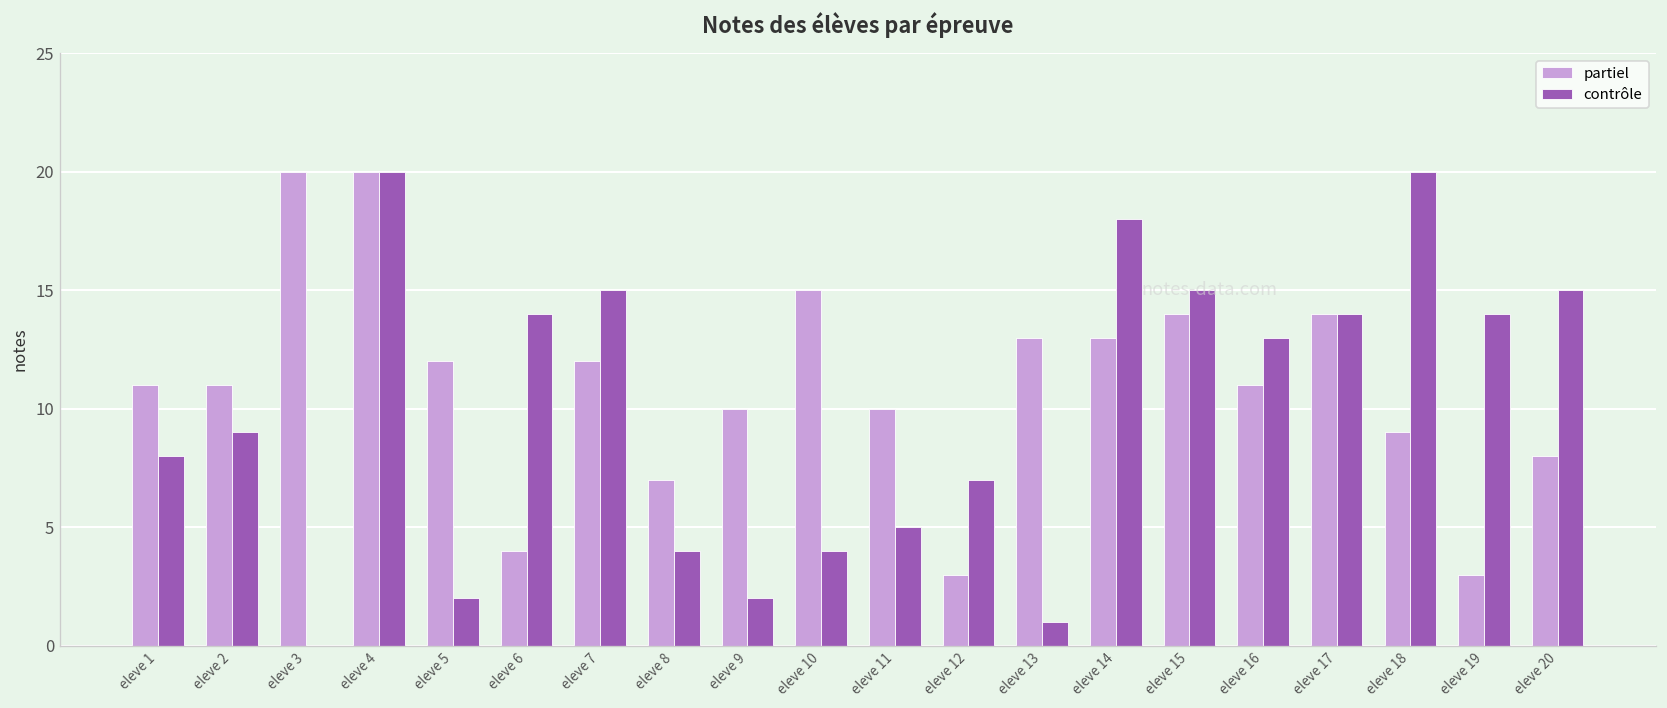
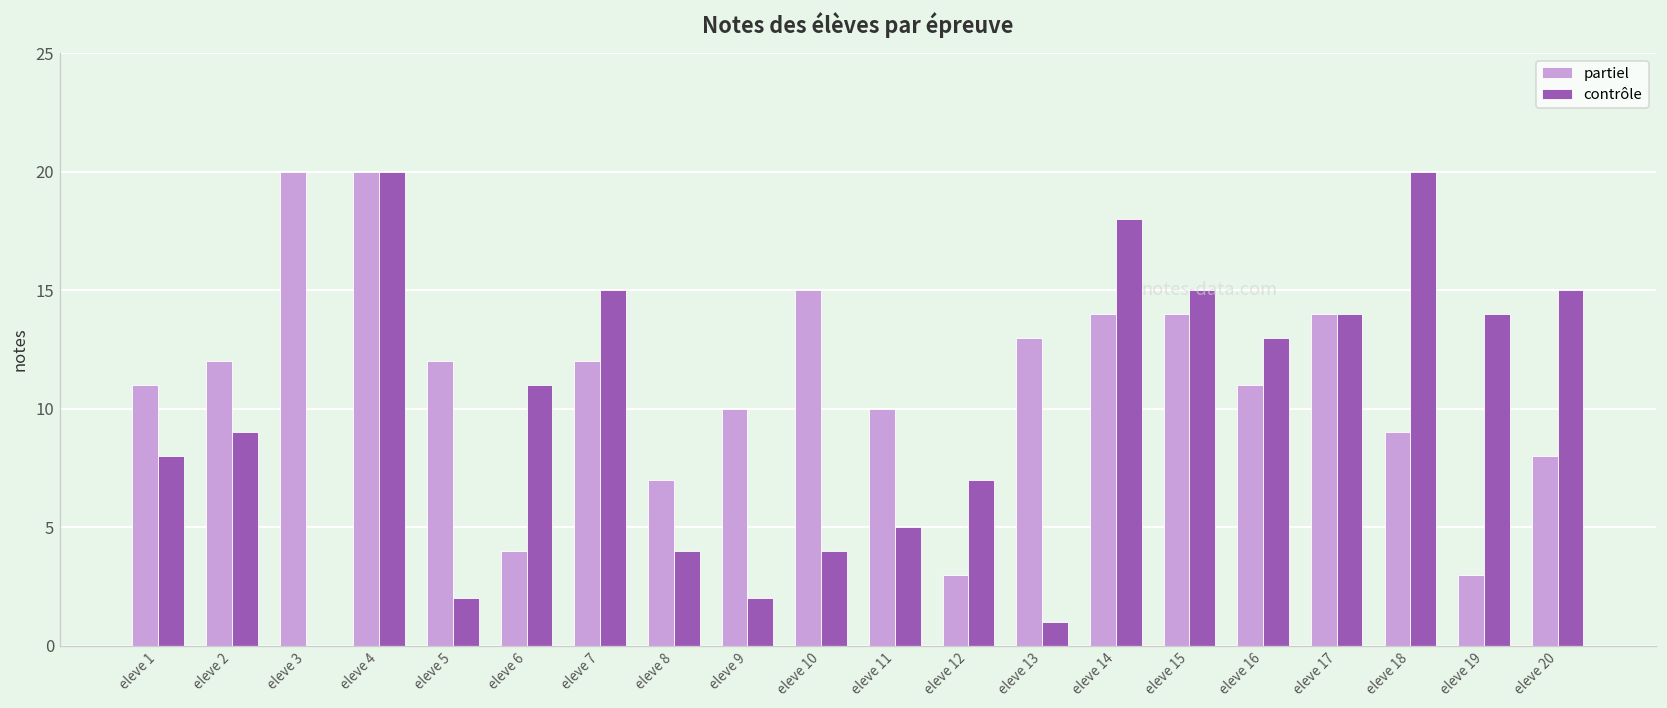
  {
    "partiel": {
      "eleve 1": 11,
-     "eleve 2": 11,
+     "eleve 2": 12,
      "eleve 3": 20,
      "eleve 4": 20,
      "eleve 5": 12,
      "eleve 6": 4,
      "eleve 7": 12,
      "eleve 8": 7,
      "eleve 9": 10,
      "eleve 10": 15,
      "eleve 11": 10,
      "eleve 12": 3,
      "eleve 13": 13,
-     "eleve 14": 13,
+     "eleve 14": 14,
      "eleve 15": 14,
      "eleve 16": 11,
      "eleve 17": 14,
      "eleve 18": 9,
      "eleve 19": 3,
      "eleve 20": 8
    },
    "contrôle": {
      "eleve 1": 8,
      "eleve 2": 9,
      "eleve 3": 0,
      "eleve 4": 20,
      "eleve 5": 2,
-     "eleve 6": 14,
+     "eleve 6": 11,
      "eleve 7": 15,
      "eleve 8": 4,
      "eleve 9": 2,
      "eleve 10": 4,
      "eleve 11": 5,
      "eleve 12": 7,
      "eleve 13": 1,
      "eleve 14": 18,
      "eleve 15": 15,
      "eleve 16": 13,
      "eleve 17": 14,
      "eleve 18": 20,
      "eleve 19": 14,
      "eleve 20": 15
    }
  }
